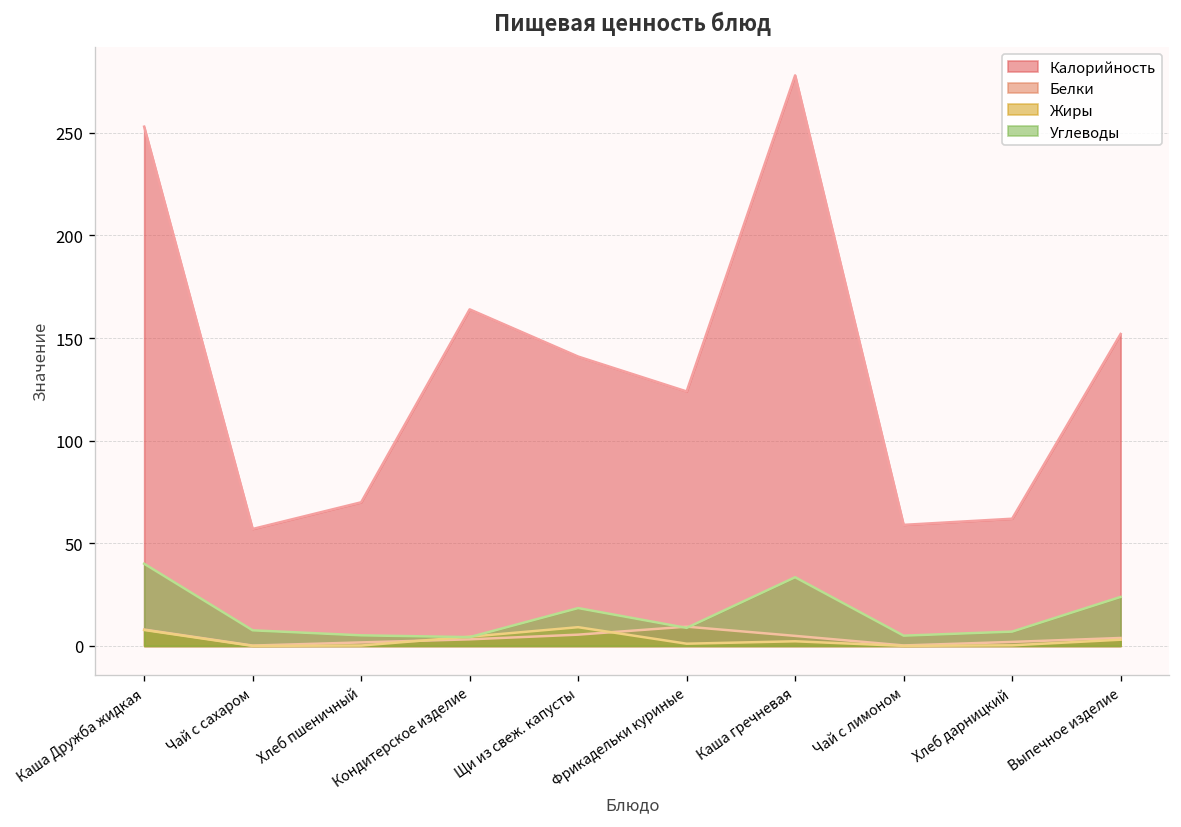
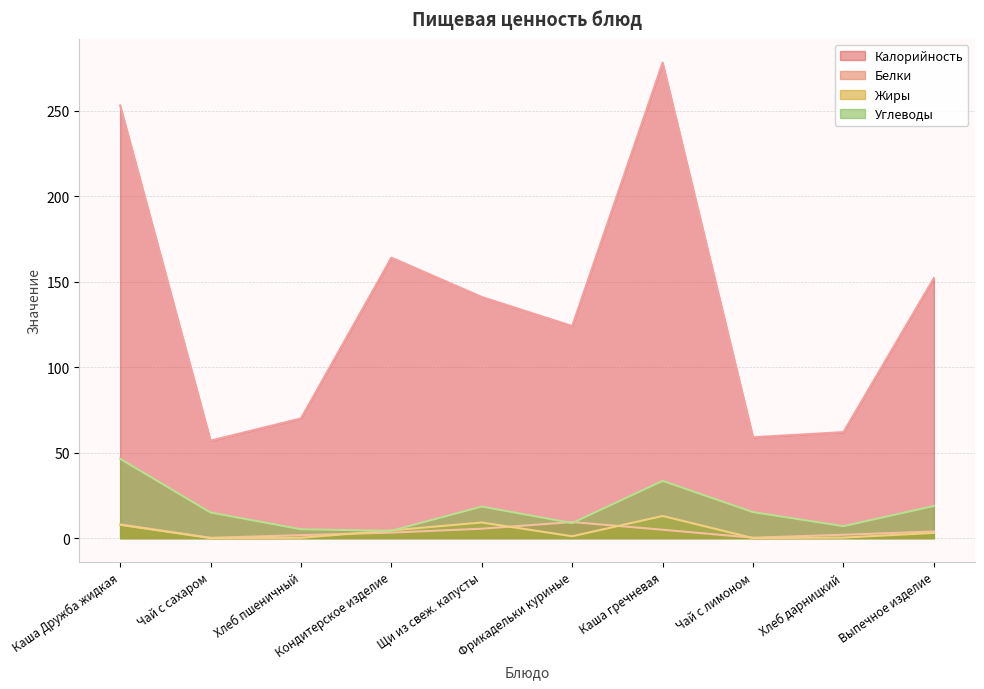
  {
    "Жиры": {
      "Хлеб пшеничный": 0,
      "Щи из свеж. капусты": 9,
      "Фрикадельки куриные": 1,
-     "Каша гречневая": 2,
+     "Каша гречневая": 13,
      "Хлеб дарницкий": 0
    },
    "Углеводы": {
-     "Каша Дружба жидкая": 40,
-     "Чай с сахаром": 8,
+     "Каша Дружба жидкая": 46,
+     "Чай с сахаром": 15,
      "Хлеб пшеничный": 5,
      "Щи из свеж. капусты": 18,
      "Каша гречневая": 33,
-     "Чай с лимоном": 5,
+     "Чай с лимоном": 15,
      "Хлеб дарницкий": 7,
-     "Выпечное изделие": 24
+     "Выпечное изделие": 19
    }
  }
